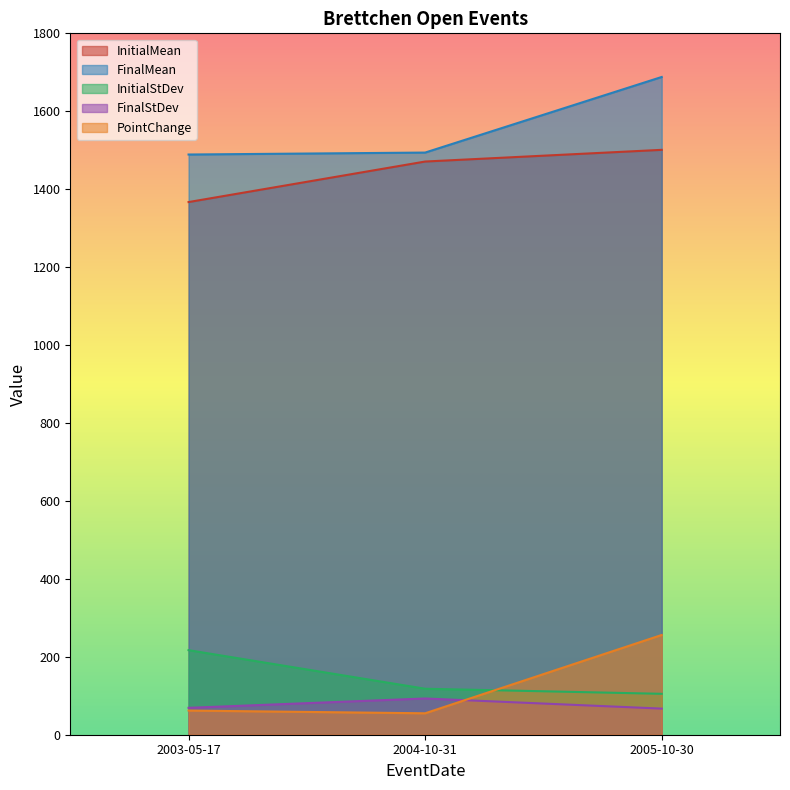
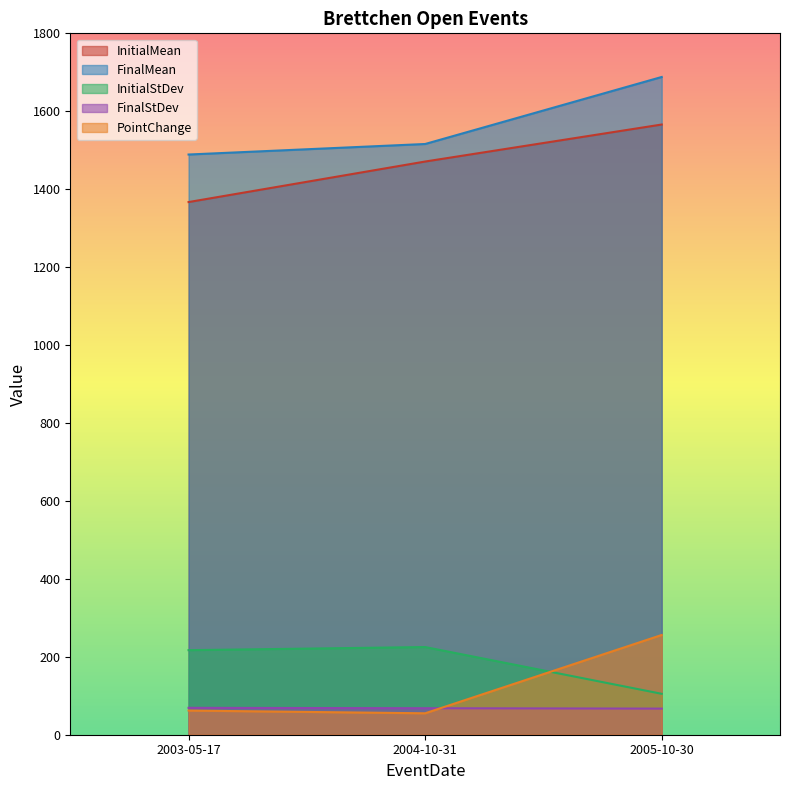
  {
    "InitialMean": {
      "2003-05-17": 1370,
      "2004-10-31": 1470,
-     "2005-10-30": 1500
+     "2005-10-30": 1570
    },
    "FinalMean": {
      "2003-05-17": 1490,
-     "2004-10-31": 1490,
+     "2004-10-31": 1520,
      "2005-10-30": 1690
    },
    "InitialStDev": {
      "2003-05-17": 220,
-     "2004-10-31": 120,
+     "2004-10-31": 230,
      "2005-10-30": 110
    },
    "FinalStDev": {
      "2003-05-17": 70,
-     "2004-10-31": 90,
+     "2004-10-31": 70,
      "2005-10-30": 70
    },
    "PointChange": {
      "2003-05-17": 60,
      "2004-10-31": 60,
      "2005-10-30": 260
    }
  }
